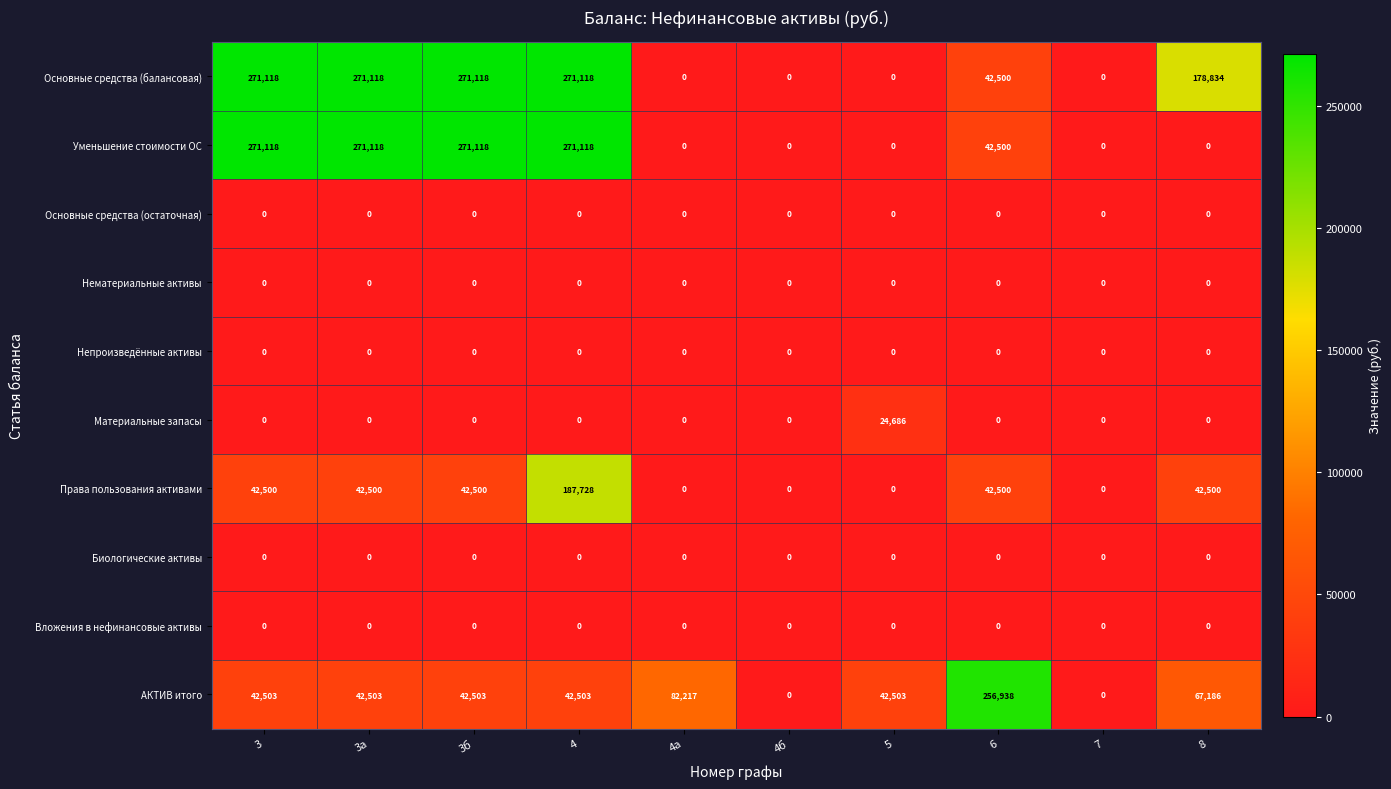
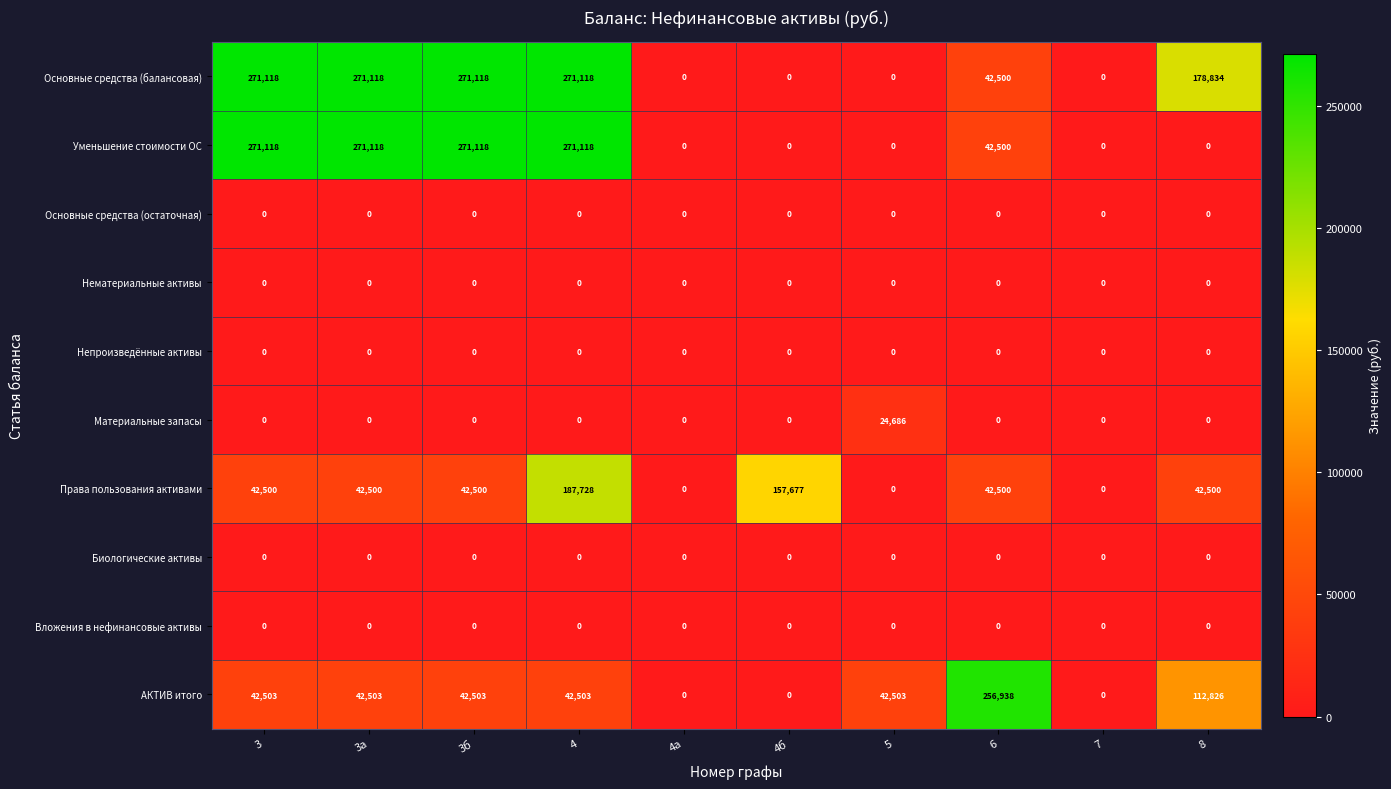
  {
    "Основные средства (балансовая)": {
      "3": "271,118",
      "3а": "271,118",
      "3б": "271,118",
      "4": "271,118",
      "4а": "0",
      "4б": "0",
      "5": "0",
      "6": "42,500",
      "7": "0",
      "8": "178,834"
    },
    "Уменьшение стоимости ОС": {
      "3": "271,118",
      "3а": "271,118",
      "3б": "271,118",
      "4": "271,118",
      "4а": "0",
      "4б": "0",
      "5": "0",
      "6": "42,500",
      "7": "0",
      "8": "0"
    },
    "Основные средства (остаточная)": {
      "3": "0",
      "3а": "0",
      "3б": "0",
      "4": "0",
      "4а": "0",
      "4б": "0",
      "5": "0",
      "6": "0",
      "7": "0",
      "8": "0"
    },
    "Нематериальные активы": {
      "3": "0",
      "3а": "0",
      "3б": "0",
      "4": "0",
      "4а": "0",
      "4б": "0",
      "5": "0",
      "6": "0",
      "7": "0",
      "8": "0"
    },
    "Непроизведённые активы": {
      "3": "0",
      "3а": "0",
      "3б": "0",
      "4": "0",
      "4а": "0",
      "4б": "0",
      "5": "0",
      "6": "0",
      "7": "0",
      "8": "0"
    },
    "Материальные запасы": {
      "3": "0",
      "3а": "0",
      "3б": "0",
      "4": "0",
      "4а": "0",
      "4б": "0",
      "5": "24,686",
      "6": "0",
      "7": "0",
      "8": "0"
    },
    "Права пользования активами": {
      "3": "42,500",
      "3а": "42,500",
      "3б": "42,500",
      "4": "187,728",
      "4а": "0",
-     "4б": "0",
+     "4б": "157,677",
      "5": "0",
      "6": "42,500",
      "7": "0",
      "8": "42,500"
    },
    "Биологические активы": {
      "3": "0",
      "3а": "0",
      "3б": "0",
      "4": "0",
      "4а": "0",
      "4б": "0",
      "5": "0",
      "6": "0",
      "7": "0",
      "8": "0"
    },
    "Вложения в нефинансовые активы": {
      "3": "0",
      "3а": "0",
      "3б": "0",
      "4": "0",
      "4а": "0",
      "4б": "0",
      "5": "0",
      "6": "0",
      "7": "0",
      "8": "0"
    },
    "АКТИВ итого": {
      "3": "42,503",
      "3а": "42,503",
      "3б": "42,503",
      "4": "42,503",
-     "4а": "82,217",
+     "4а": "0",
      "4б": "0",
      "5": "42,503",
      "6": "256,938",
      "7": "0",
-     "8": "67,186"
+     "8": "112,826"
    }
  }
